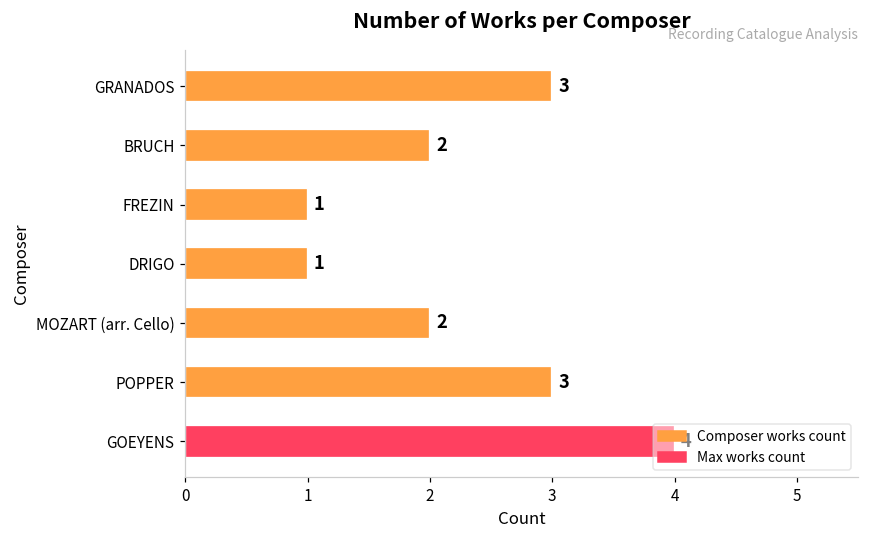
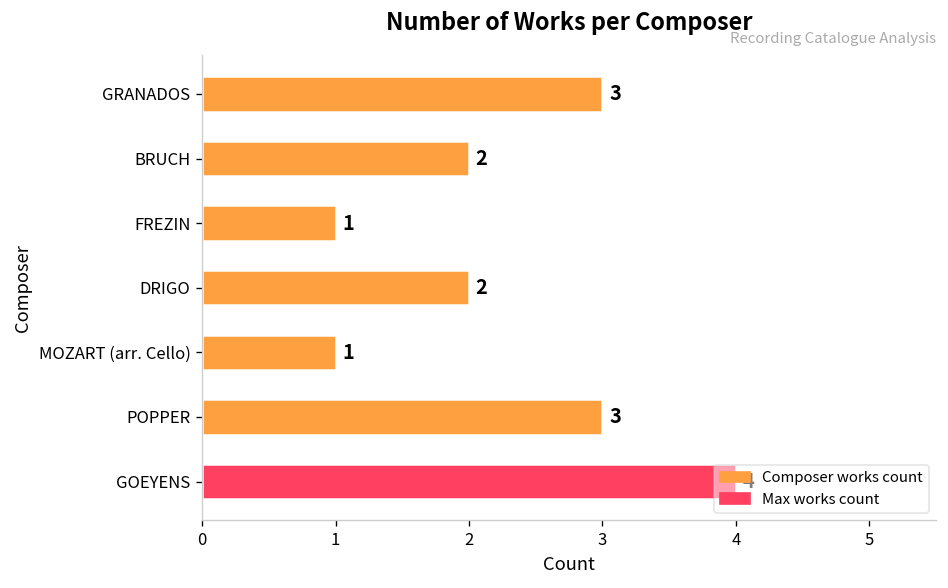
  {
    "GRANADOS": 3,
    "BRUCH": 2,
    "FREZIN": 1,
-   "DRIGO": 1,
-   "MOZART (arr. Cello)": 2,
+   "DRIGO": 2,
+   "MOZART (arr. Cello)": 1,
    "POPPER": 3
  }
